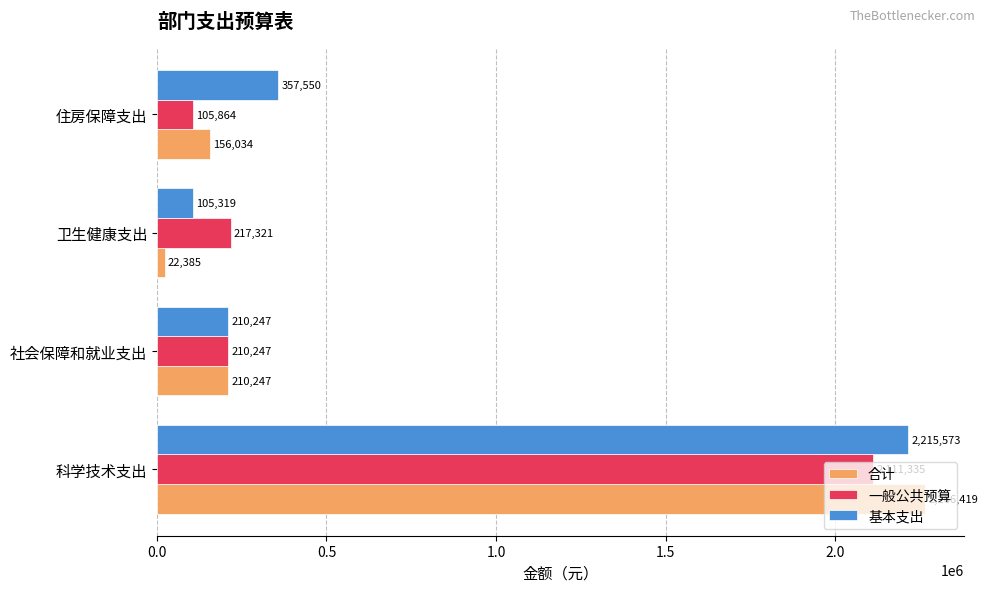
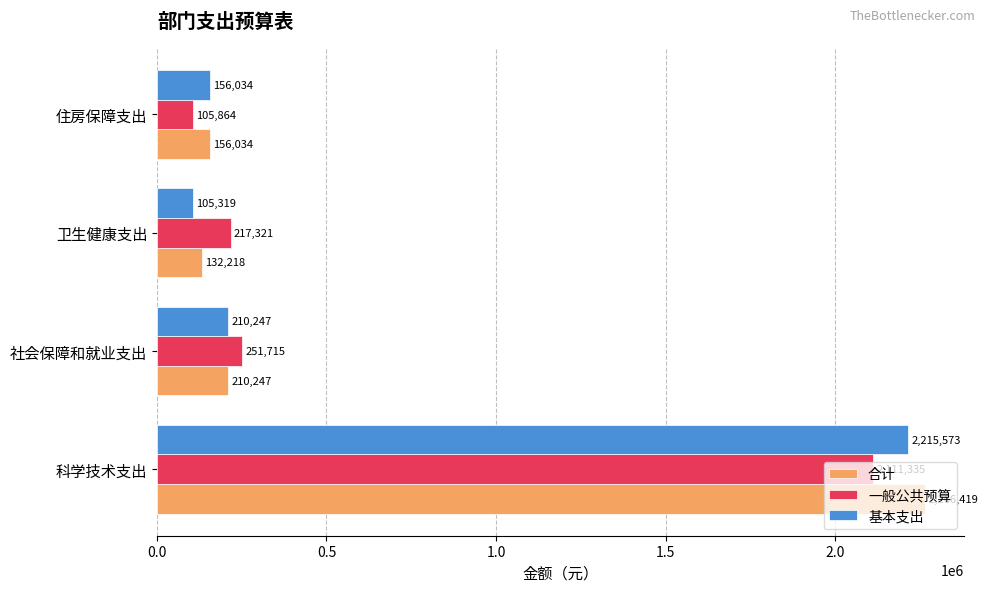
  {
    "合计": {
      "住房保障支出": "156,034",
-     "卫生健康支出": "22,385",
+     "卫生健康支出": "132,218",
      "社会保障和就业支出": "210,247"
    },
    "一般公共预算": {
      "住房保障支出": "105,864",
      "卫生健康支出": "217,321",
-     "社会保障和就业支出": "210,247"
+     "社会保障和就业支出": "251,715"
    },
    "基本支出": {
-     "住房保障支出": "357,550",
+     "住房保障支出": "156,034",
      "卫生健康支出": "105,319",
      "社会保障和就业支出": "210,247",
      "科学技术支出": "2,215,573"
    }
  }
